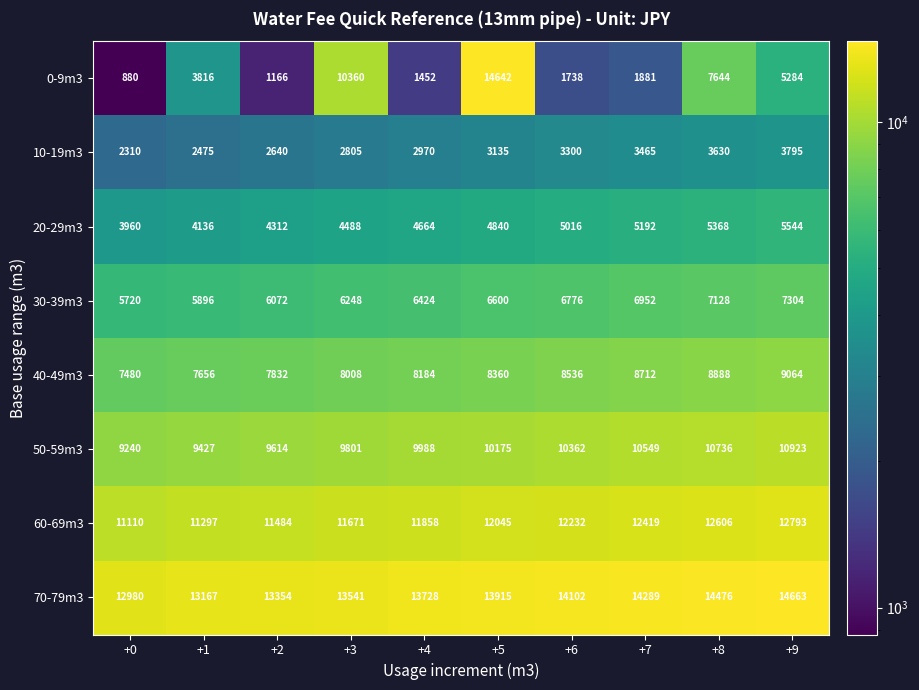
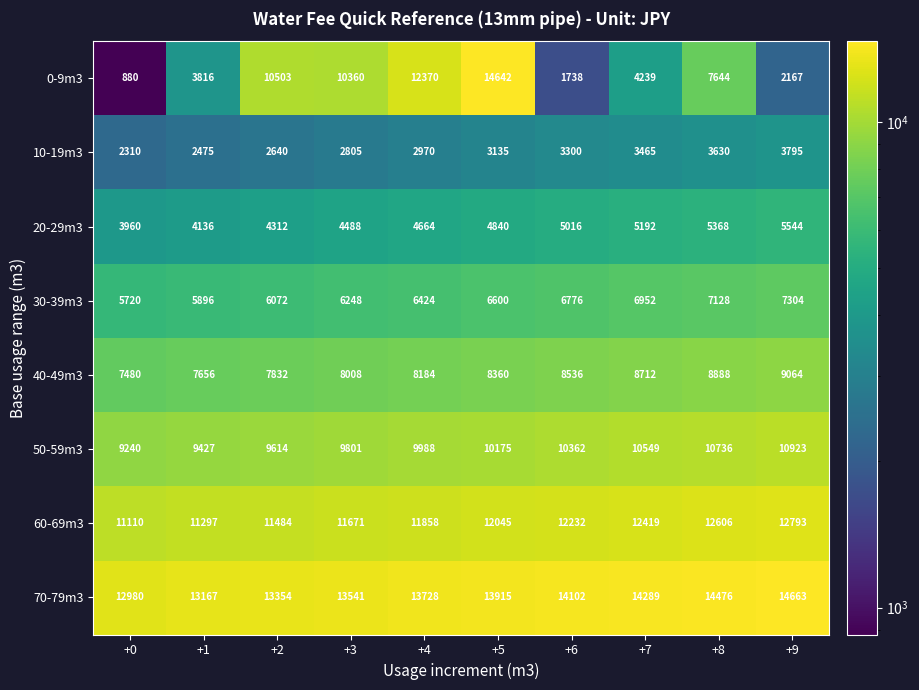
  {
    "0-9m3": {
      "+0": 880,
      "+1": 3816,
-     "+2": 1166,
+     "+2": 10503,
      "+3": 10360,
-     "+4": 1452,
+     "+4": 12370,
      "+5": 14642,
      "+6": 1738,
-     "+7": 1881,
+     "+7": 4239,
      "+8": 7644,
-     "+9": 5284
+     "+9": 2167
    },
    "10-19m3": {
      "+0": 2310,
      "+1": 2475,
      "+2": 2640,
      "+3": 2805,
      "+4": 2970,
      "+5": 3135,
      "+6": 3300,
      "+7": 3465,
      "+8": 3630,
      "+9": 3795
    },
    "20-29m3": {
      "+0": 3960,
      "+1": 4136,
      "+2": 4312,
      "+3": 4488,
      "+4": 4664,
      "+5": 4840,
      "+6": 5016,
      "+7": 5192,
      "+8": 5368,
      "+9": 5544
    },
    "30-39m3": {
      "+0": 5720,
      "+1": 5896,
      "+2": 6072,
      "+3": 6248,
      "+4": 6424,
      "+5": 6600,
      "+6": 6776,
      "+7": 6952,
      "+8": 7128,
      "+9": 7304
    },
    "40-49m3": {
      "+0": 7480,
      "+1": 7656,
      "+2": 7832,
      "+3": 8008,
      "+4": 8184,
      "+5": 8360,
      "+6": 8536,
      "+7": 8712,
      "+8": 8888,
      "+9": 9064
    },
    "50-59m3": {
      "+0": 9240,
      "+1": 9427,
      "+2": 9614,
      "+3": 9801,
      "+4": 9988,
      "+5": 10175,
      "+6": 10362,
      "+7": 10549,
      "+8": 10736,
      "+9": 10923
    },
    "60-69m3": {
      "+0": 11110,
      "+1": 11297,
      "+2": 11484,
      "+3": 11671,
      "+4": 11858,
      "+5": 12045,
      "+6": 12232,
      "+7": 12419,
      "+8": 12606,
      "+9": 12793
    },
    "70-79m3": {
      "+0": 12980,
      "+1": 13167,
      "+2": 13354,
      "+3": 13541,
      "+4": 13728,
      "+5": 13915,
      "+6": 14102,
      "+7": 14289,
      "+8": 14476,
      "+9": 14663
    }
  }
